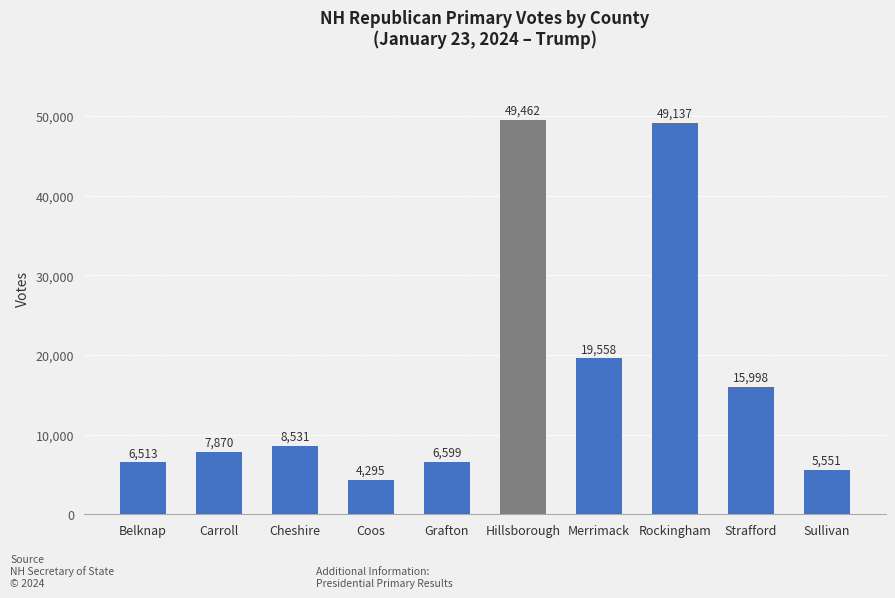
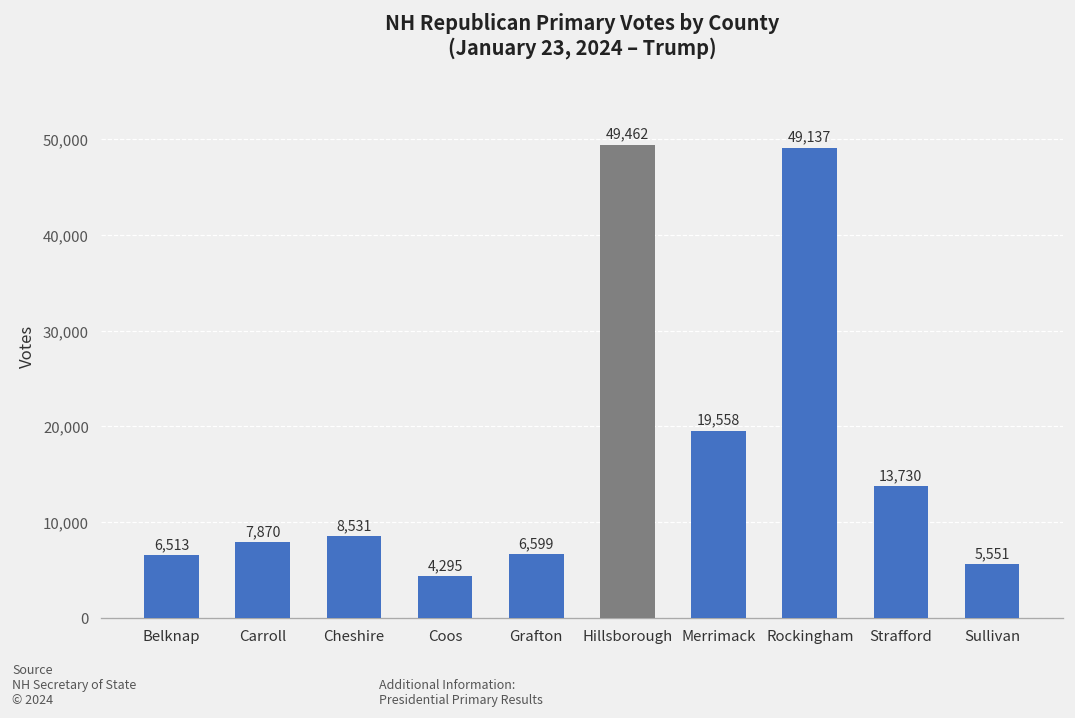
  {
    "Belknap": "6,513",
    "Carroll": "7,870",
    "Cheshire": "8,531",
    "Coos": "4,295",
    "Grafton": "6,599",
    "Hillsborough": "49,462",
    "Merrimack": "19,558",
    "Rockingham": "49,137",
-   "Strafford": "15,998",
+   "Strafford": "13,730",
    "Sullivan": "5,551"
  }
